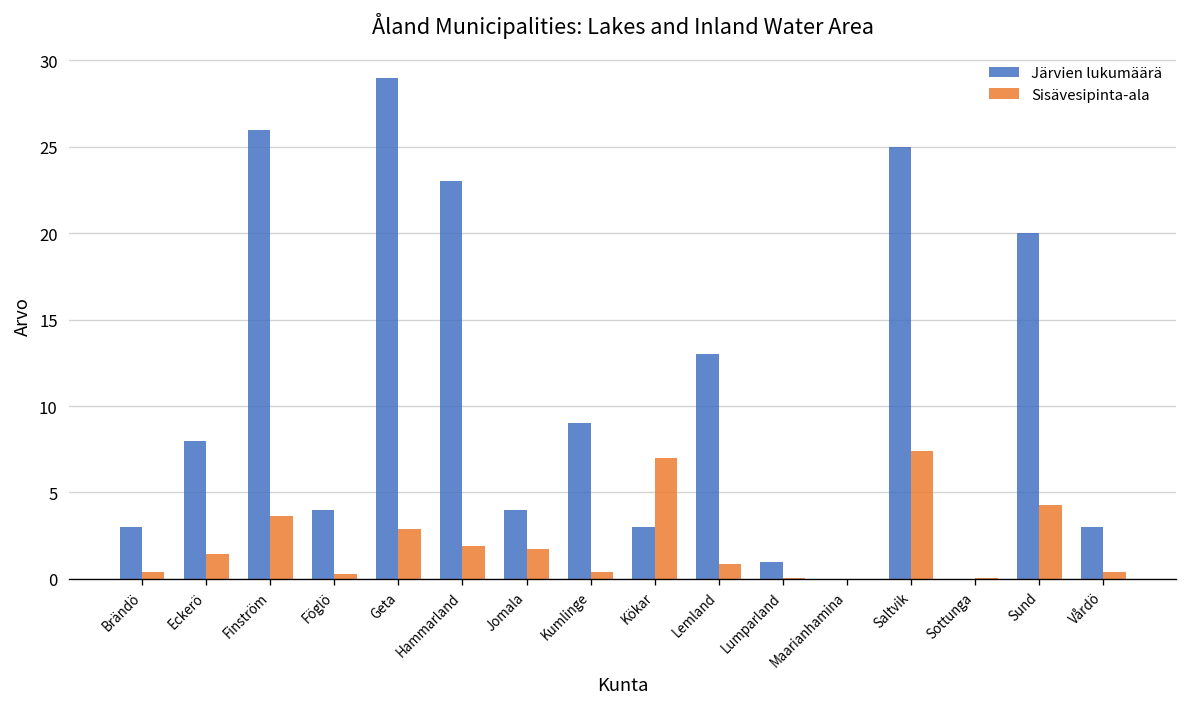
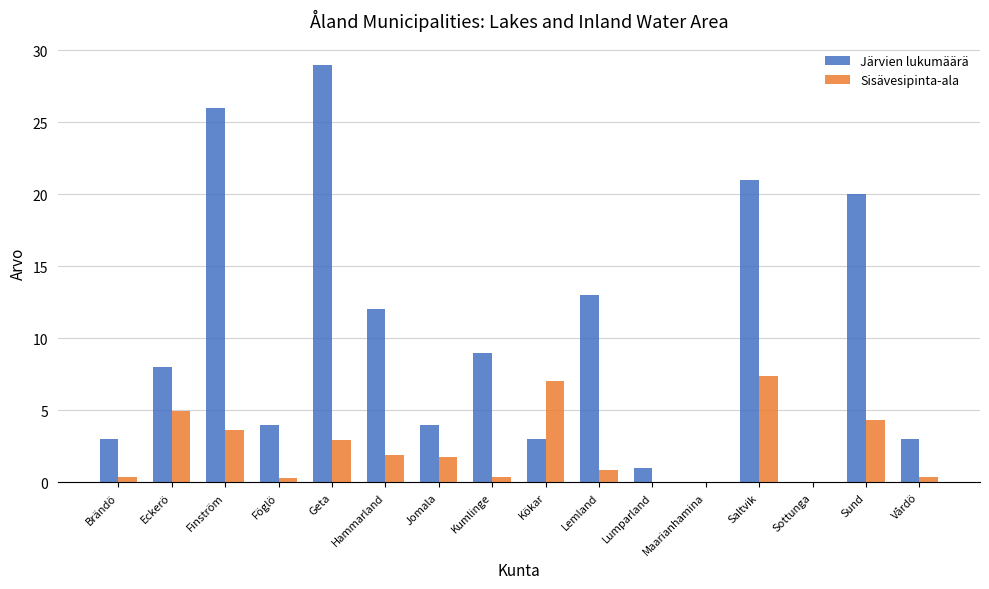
  {
    "Järvien lukumäärä": {
      "Brändö": 3,
      "Eckerö": 8,
      "Finström": 26,
      "Föglö": 4,
      "Geta": 29,
-     "Hammarland": 23,
+     "Hammarland": 12,
      "Jomala": 4,
      "Kumlinge": 9,
      "Kökar": 3,
      "Lemland": 13,
      "Lumparland": 1,
      "Maarianhamina": 0,
-     "Saltvik": 25,
+     "Saltvik": 21,
      "Sottunga": 0,
      "Sund": 20,
      "Vårdö": 3
    },
    "Sisävesipinta-ala": {
      "Brändö": 0.4,
-     "Eckerö": 1.5,
+     "Eckerö": 5.0,
      "Finström": 3.6,
      "Föglö": 0.3,
      "Geta": 2.9,
      "Hammarland": 1.9,
      "Jomala": 1.8,
      "Kumlinge": 0.4,
      "Kökar": 7.0,
      "Lemland": 0.9,
      "Maarianhamina": 0.0,
      "Saltvik": 7.4,
      "Sund": 4.3,
      "Vårdö": 0.4
    }
  }
